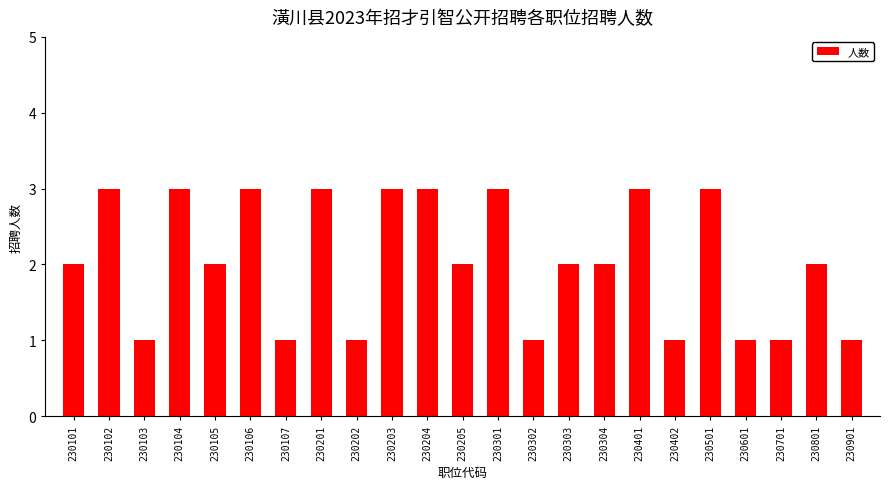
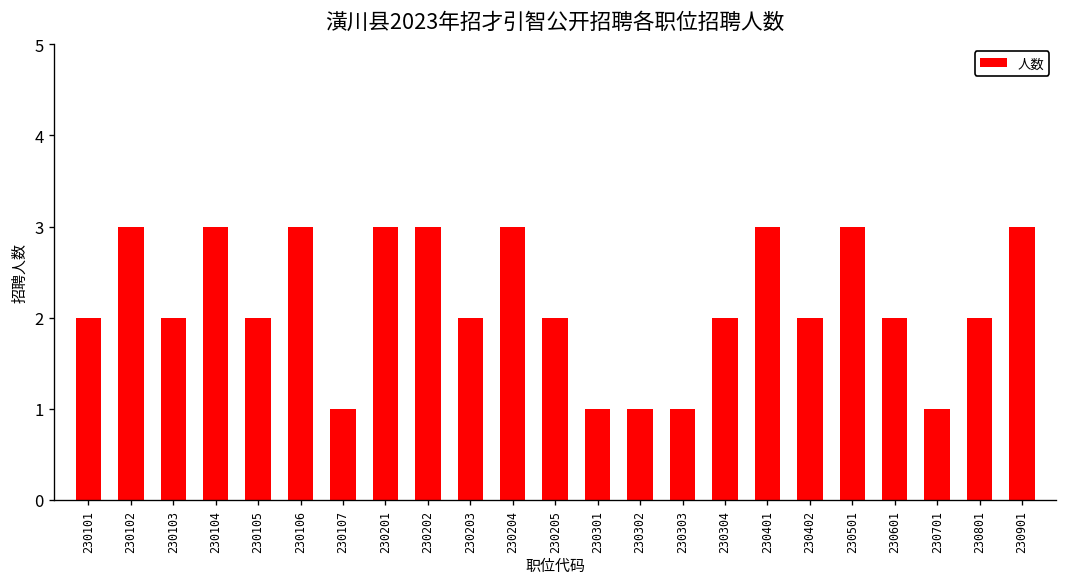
  {
    "230101": 2,
    "230102": 3,
-   "230103": 1,
+   "230103": 2,
    "230104": 3,
    "230105": 2,
    "230106": 3,
    "230107": 1,
    "230201": 3,
-   "230202": 1,
-   "230203": 3,
+   "230202": 3,
+   "230203": 2,
    "230204": 3,
    "230205": 2,
-   "230301": 3,
+   "230301": 1,
    "230302": 1,
-   "230303": 2,
+   "230303": 1,
    "230304": 2,
    "230401": 3,
-   "230402": 1,
+   "230402": 2,
    "230501": 3,
-   "230601": 1,
+   "230601": 2,
    "230701": 1,
    "230801": 2,
-   "230901": 1
+   "230901": 3
  }
